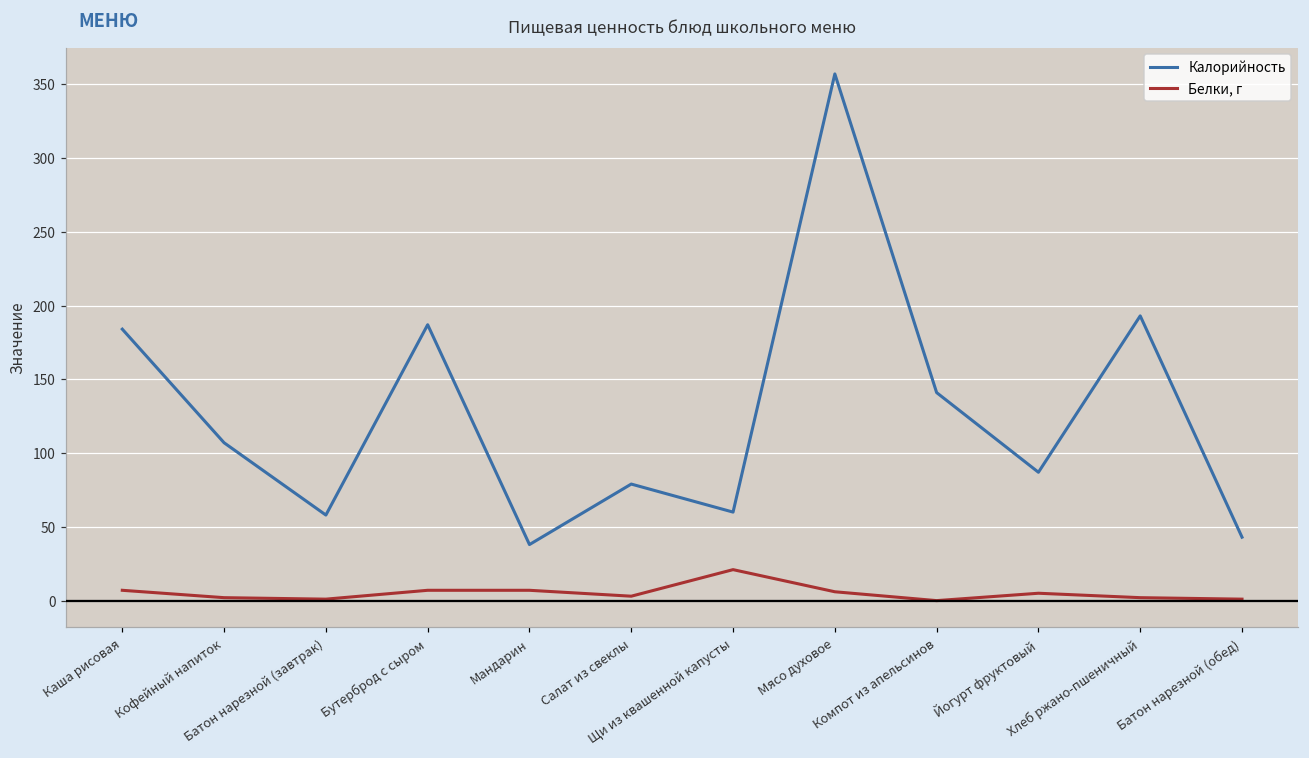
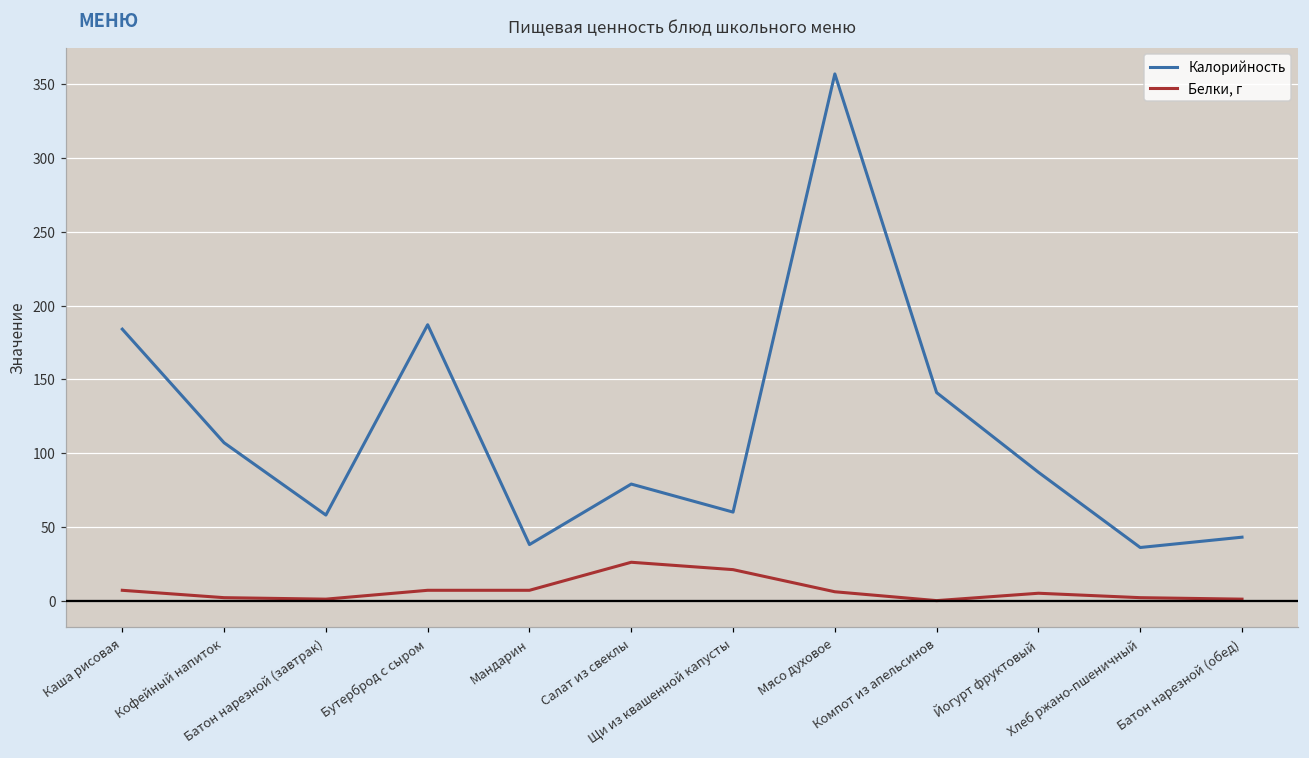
  {
    "Калорийность": {
      "Каша рисовая": 184,
      "Кофейный напиток": 107,
      "Батон нарезной (завтрак)": 58,
      "Бутерброд с сыром": 187,
      "Мандарин": 38,
      "Салат из свеклы": 79,
      "Щи из квашенной капусты": 60,
      "Мясо духовое": 357,
      "Компот из апельсинов": 141,
      "Йогурт фруктовый": 87,
-     "Хлеб ржано-пшеничный": 193,
+     "Хлеб ржано-пшеничный": 36,
      "Батон нарезной (обед)": 43
    },
    "Белки, г": {
      "Каша рисовая": 7,
      "Кофейный напиток": 2,
      "Батон нарезной (завтрак)": 1,
      "Бутерброд с сыром": 7,
      "Мандарин": 7,
-     "Салат из свеклы": 3,
+     "Салат из свеклы": 26,
      "Щи из квашенной капусты": 21,
      "Мясо духовое": 6,
      "Компот из апельсинов": 0,
      "Йогурт фруктовый": 5,
      "Хлеб ржано-пшеничный": 2,
      "Батон нарезной (обед)": 1
    }
  }
